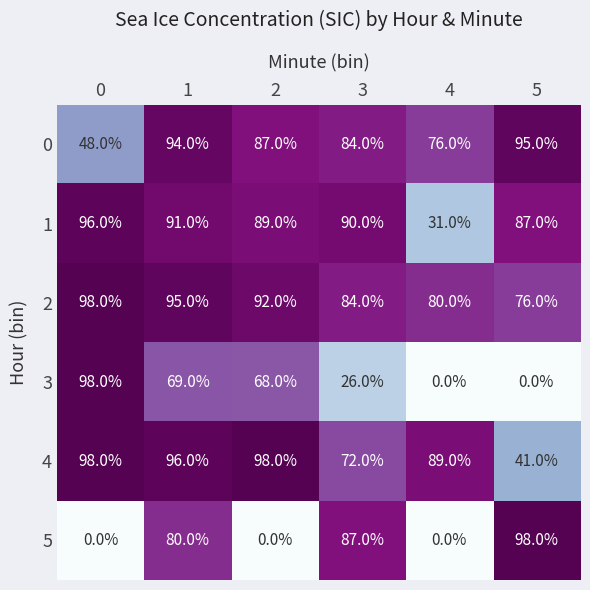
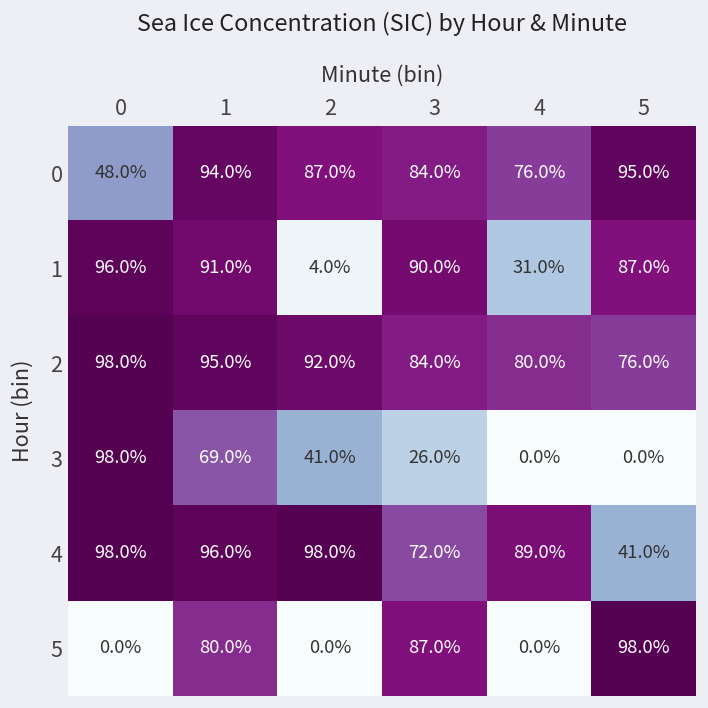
  {
    "0": {
      "0": "48.0%",
      "1": "94.0%",
      "2": "87.0%",
      "3": "84.0%",
      "4": "76.0%",
      "5": "95.0%"
    },
    "1": {
      "0": "96.0%",
      "1": "91.0%",
-     "2": "89.0%",
+     "2": "4.0%",
      "3": "90.0%",
      "4": "31.0%",
      "5": "87.0%"
    },
    "2": {
      "0": "98.0%",
      "1": "95.0%",
      "2": "92.0%",
      "3": "84.0%",
      "4": "80.0%",
      "5": "76.0%"
    },
    "3": {
      "0": "98.0%",
      "1": "69.0%",
-     "2": "68.0%",
+     "2": "41.0%",
      "3": "26.0%",
      "4": "0.0%",
      "5": "0.0%"
    },
    "4": {
      "0": "98.0%",
      "1": "96.0%",
      "2": "98.0%",
      "3": "72.0%",
      "4": "89.0%",
      "5": "41.0%"
    },
    "5": {
      "0": "0.0%",
      "1": "80.0%",
      "2": "0.0%",
      "3": "87.0%",
      "4": "0.0%",
      "5": "98.0%"
    }
  }
